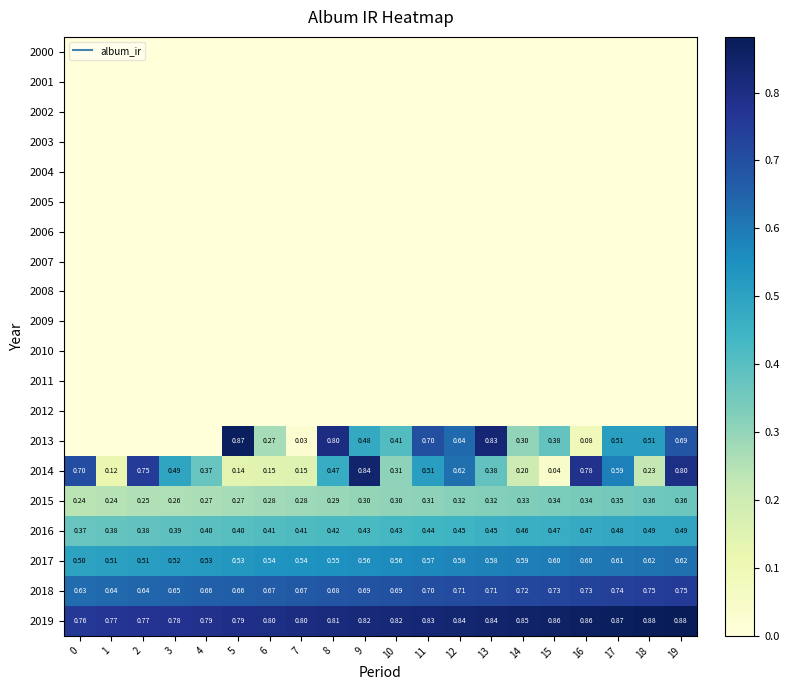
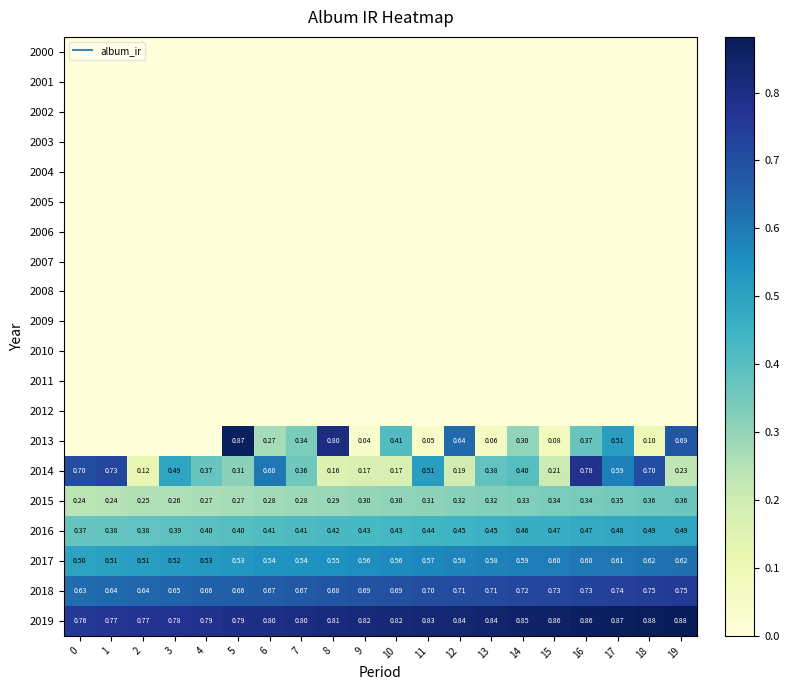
  {
    "2013": {
      "5": 0.87,
      "6": 0.27,
-     "7": 0.03,
+     "7": 0.34,
      "8": 0.80,
-     "9": 0.48,
+     "9": 0.04,
      "10": 0.41,
-     "11": 0.70,
+     "11": 0.05,
      "12": 0.64,
-     "13": 0.83,
+     "13": 0.06,
      "14": 0.30,
-     "15": 0.38,
-     "16": 0.08,
+     "15": 0.08,
+     "16": 0.37,
      "17": 0.51,
-     "18": 0.51,
+     "18": 0.10,
      "19": 0.69
    },
    "2014": {
      "0": 0.70,
-     "1": 0.12,
-     "2": 0.75,
+     "1": 0.73,
+     "2": 0.12,
      "3": 0.49,
      "4": 0.37,
-     "5": 0.14,
-     "6": 0.15,
-     "7": 0.15,
-     "8": 0.47,
-     "9": 0.84,
-     "10": 0.31,
+     "5": 0.31,
+     "6": 0.60,
+     "7": 0.36,
+     "8": 0.16,
+     "9": 0.17,
+     "10": 0.17,
      "11": 0.51,
-     "12": 0.62,
+     "12": 0.19,
      "13": 0.38,
-     "14": 0.20,
-     "15": 0.04,
+     "14": 0.40,
+     "15": 0.21,
      "16": 0.78,
      "17": 0.59,
-     "18": 0.23,
-     "19": 0.80
+     "18": 0.70,
+     "19": 0.23
    },
    "2015": {
      "0": 0.24,
      "1": 0.24,
      "2": 0.25,
      "3": 0.26,
      "4": 0.27,
      "5": 0.27,
      "6": 0.28,
      "7": 0.28,
      "8": 0.29,
      "9": 0.30,
      "10": 0.30,
      "11": 0.31,
      "12": 0.32,
      "13": 0.32,
      "14": 0.33,
      "15": 0.34,
      "16": 0.34,
      "17": 0.35,
      "18": 0.36,
      "19": 0.36
    },
    "2016": {
      "0": 0.37,
      "1": 0.38,
      "2": 0.38,
      "3": 0.39,
      "4": 0.40,
      "5": 0.40,
      "6": 0.41,
      "7": 0.41,
      "8": 0.42,
      "9": 0.43,
      "10": 0.43,
      "11": 0.44,
      "12": 0.45,
      "13": 0.45,
      "14": 0.46,
      "15": 0.47,
      "16": 0.47,
      "17": 0.48,
      "18": 0.49,
      "19": 0.49
    },
    "2017": {
      "0": 0.50,
      "1": 0.51,
      "2": 0.51,
      "3": 0.52,
      "4": 0.53,
      "5": 0.53,
      "6": 0.54,
      "7": 0.54,
      "8": 0.55,
      "9": 0.56,
      "10": 0.56,
      "11": 0.57,
      "12": 0.58,
      "13": 0.58,
      "14": 0.59,
      "15": 0.60,
      "16": 0.60,
      "17": 0.61,
      "18": 0.62,
      "19": 0.62
    },
    "2018": {
      "0": 0.63,
      "1": 0.64,
      "2": 0.64,
      "3": 0.65,
      "4": 0.66,
      "5": 0.66,
      "6": 0.67,
      "7": 0.67,
      "8": 0.68,
      "9": 0.69,
      "10": 0.69,
      "11": 0.70,
      "12": 0.71,
      "13": 0.71,
      "14": 0.72,
      "15": 0.73,
      "16": 0.73,
      "17": 0.74,
      "18": 0.75,
      "19": 0.75
    },
    "2019": {
      "0": 0.76,
      "1": 0.77,
      "2": 0.77,
      "3": 0.78,
      "4": 0.79,
      "5": 0.79,
      "6": 0.80,
      "7": 0.80,
      "8": 0.81,
      "9": 0.82,
      "10": 0.82,
      "11": 0.83,
      "12": 0.84,
      "13": 0.84,
      "14": 0.85,
      "15": 0.86,
      "16": 0.86,
      "17": 0.87,
      "18": 0.88,
      "19": 0.88
    }
  }
